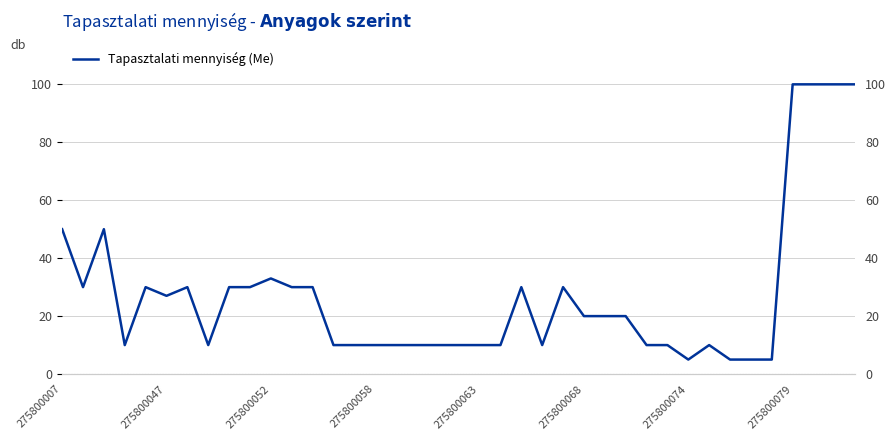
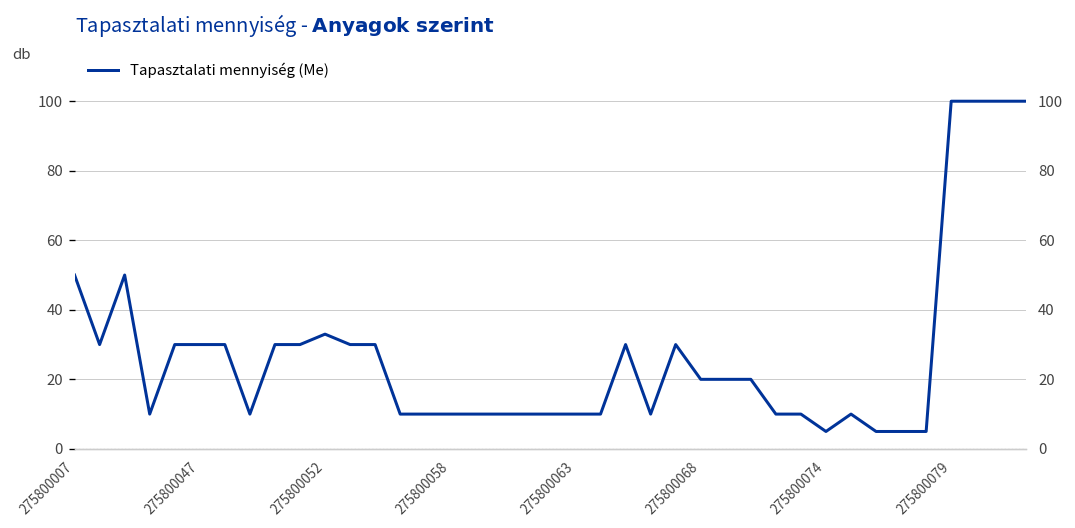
  {
    "275800007": 50,
-   "275800047": 27,
+   "275800047": 30,
    "275800052": 33,
    "275800058": 10,
    "275800063": 10,
    "275800068": 20,
    "275800074": 5,
    "275800079": 100
  }
